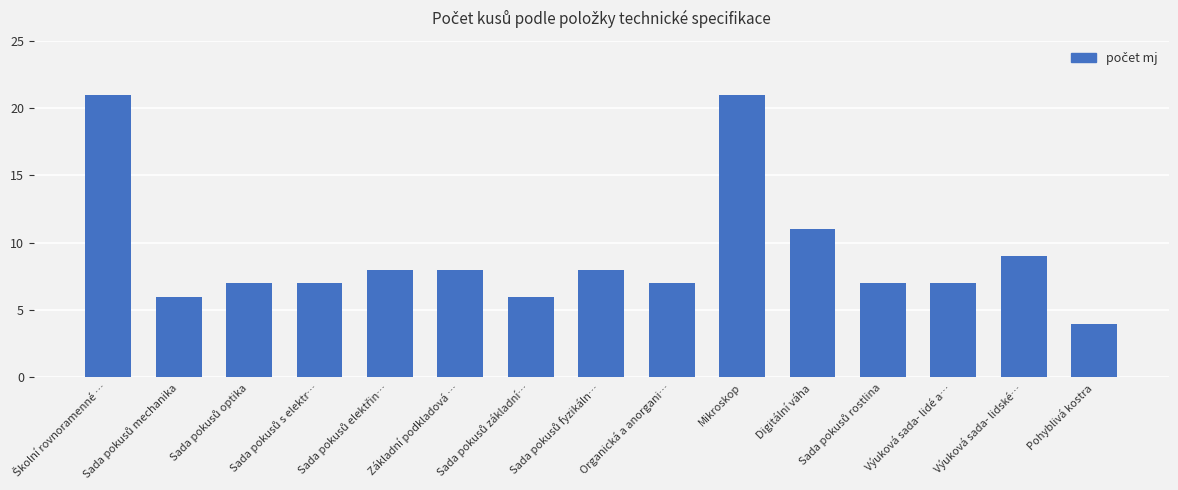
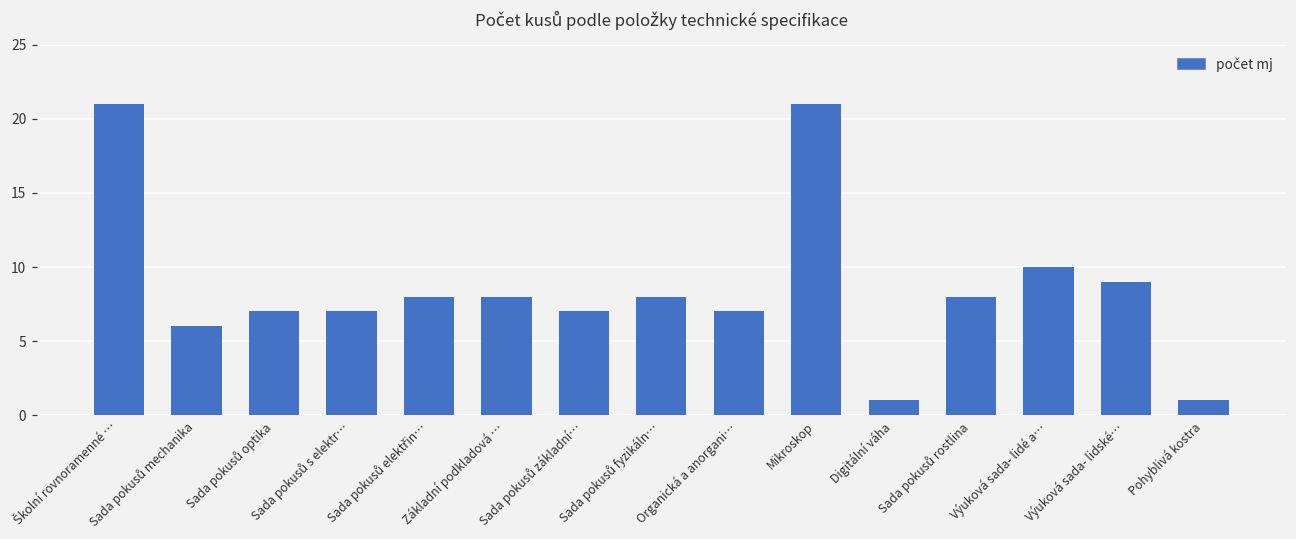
  {
    "Školní rovnoramenné …": 21,
    "Sada pokusů mechanika": 6,
    "Sada pokusů optika": 7,
    "Sada pokusů s elektr…": 7,
    "Sada pokusů elektřin…": 8,
    "Základní podkladová …": 8,
-   "Sada pokusů základní…": 6,
+   "Sada pokusů základní…": 7,
    "Sada pokusů fyzikáln…": 8,
    "Organická a anorgani…": 7,
    "Mikroskop": 21,
-   "Digitální váha": 11,
-   "Sada pokusů rostlina": 7,
-   "Výuková sada- lidé a…": 7,
+   "Digitální váha": 1,
+   "Sada pokusů rostlina": 8,
+   "Výuková sada- lidé a…": 10,
    "Výuková sada- lidské…": 9,
-   "Pohyblivá kostra": 4
+   "Pohyblivá kostra": 1
  }
